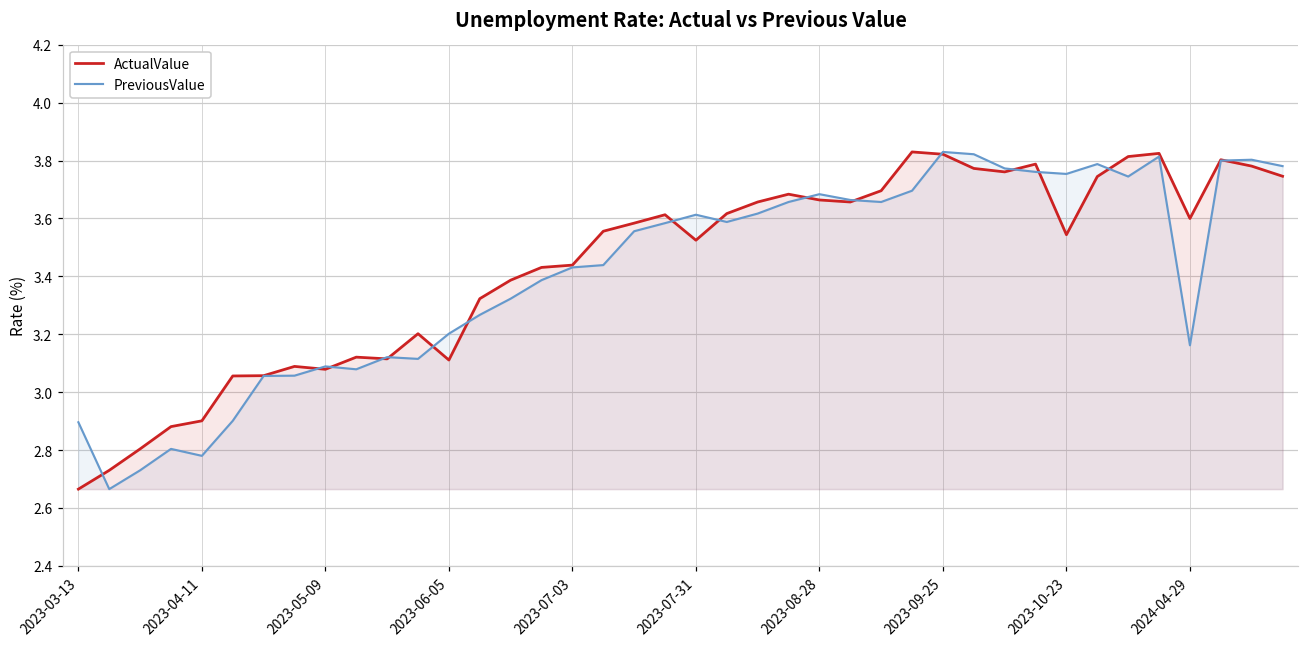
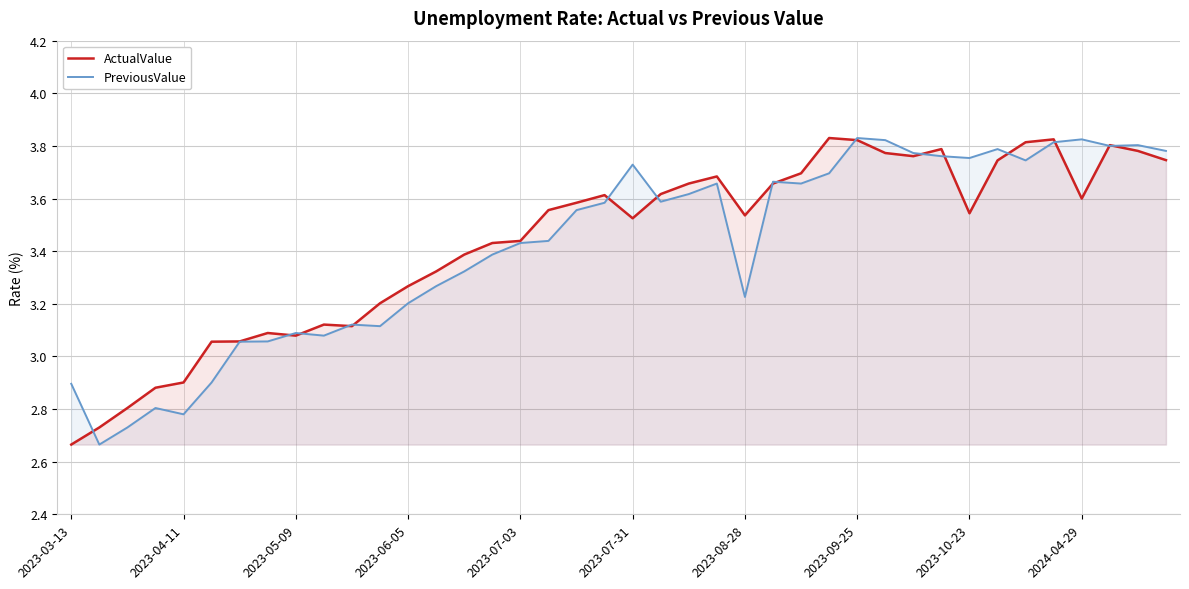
  {
    "ActualValue": {
      "2023-03-13": 2.67,
      "2023-04-11": 2.90,
      "2023-05-09": 3.08,
-     "2023-06-05": 3.11,
+     "2023-06-05": 3.27,
      "2023-07-31": 3.53,
-     "2023-08-28": 3.66,
+     "2023-08-28": 3.54,
      "2023-10-23": 3.54,
      "2024-04-29": 3.60
    },
    "PreviousValue": {
      "2023-03-13": 2.90,
      "2023-04-11": 2.78,
      "2023-05-09": 3.09,
      "2023-06-05": 3.20,
-     "2023-07-31": 3.61,
-     "2023-08-28": 3.68,
+     "2023-07-31": 3.73,
+     "2023-08-28": 3.23,
      "2023-10-23": 3.75,
-     "2024-04-29": 3.16
+     "2024-04-29": 3.83
    }
  }
